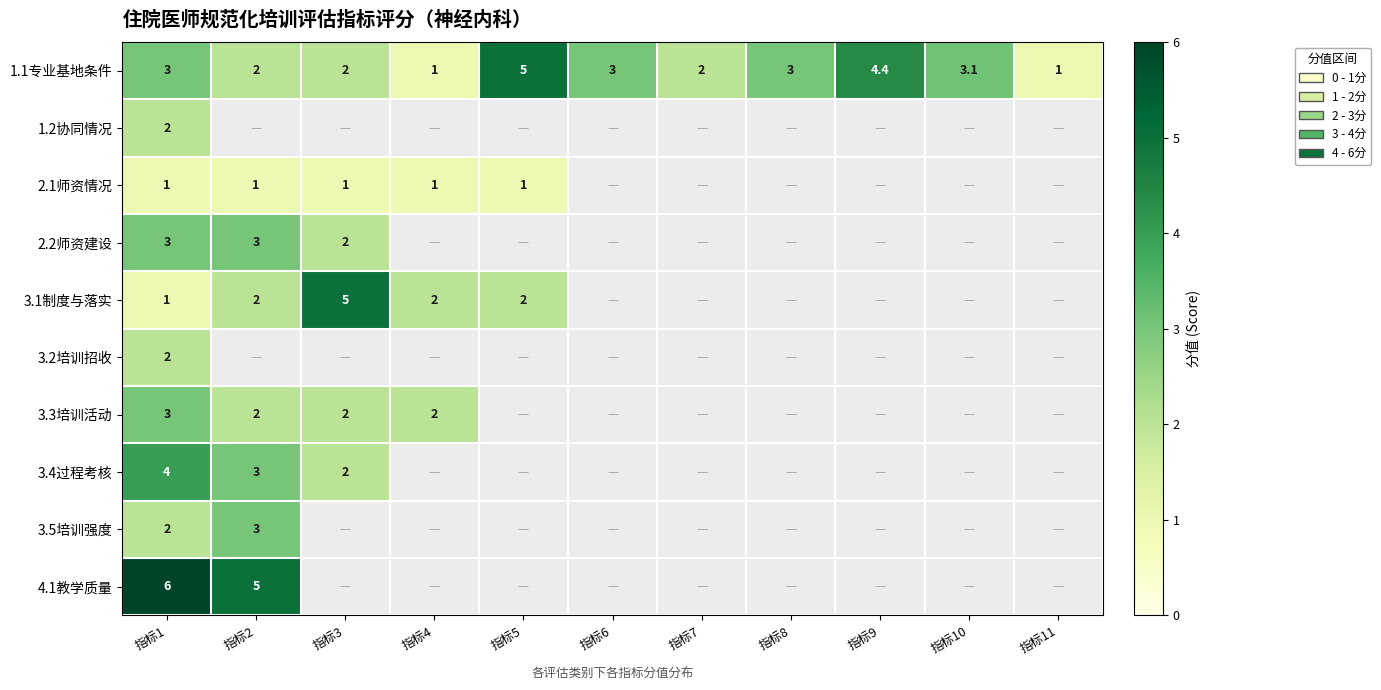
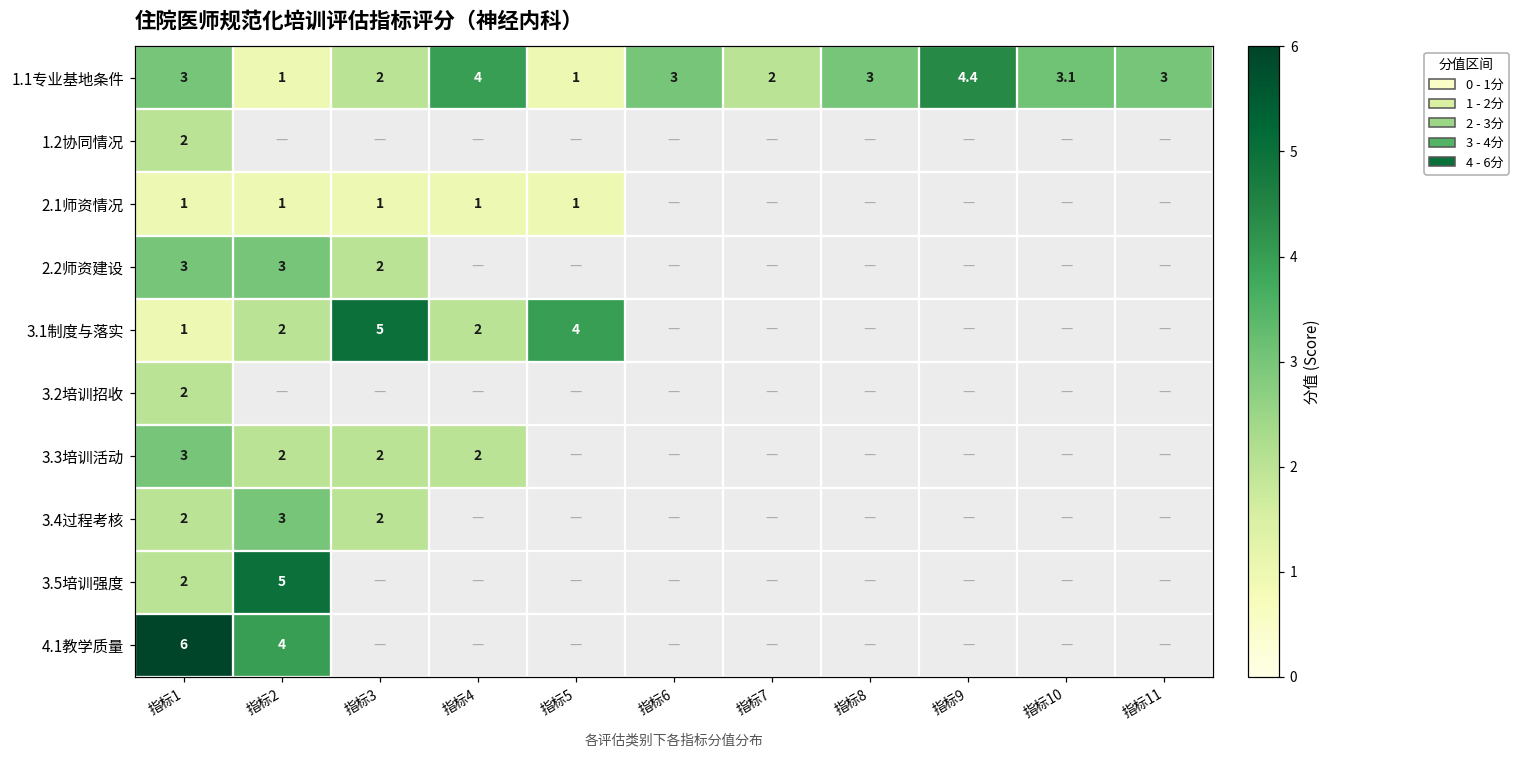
  {
    "1.1专业基地条件": {
      "指标1": 3,
-     "指标2": 2,
+     "指标2": 1,
      "指标3": 2,
-     "指标4": 1,
-     "指标5": 5,
+     "指标4": 4,
+     "指标5": 1,
      "指标6": 3,
      "指标7": 2,
      "指标8": 3,
      "指标9": 4.4,
      "指标10": 3.1,
-     "指标11": 1
+     "指标11": 3
    },
    "1.2协同情况": {
      "指标1": 2
    },
    "2.1师资情况": {
      "指标1": 1,
      "指标2": 1,
      "指标3": 1,
      "指标4": 1,
      "指标5": 1
    },
    "2.2师资建设": {
      "指标1": 3,
      "指标2": 3,
      "指标3": 2
    },
    "3.1制度与落实": {
      "指标1": 1,
      "指标2": 2,
      "指标3": 5,
      "指标4": 2,
-     "指标5": 2
+     "指标5": 4
    },
    "3.2培训招收": {
      "指标1": 2
    },
    "3.3培训活动": {
      "指标1": 3,
      "指标2": 2,
      "指标3": 2,
      "指标4": 2
    },
    "3.4过程考核": {
-     "指标1": 4,
+     "指标1": 2,
      "指标2": 3,
      "指标3": 2
    },
    "3.5培训强度": {
      "指标1": 2,
-     "指标2": 3
+     "指标2": 5
    },
    "4.1教学质量": {
      "指标1": 6,
-     "指标2": 5
+     "指标2": 4
    }
  }
